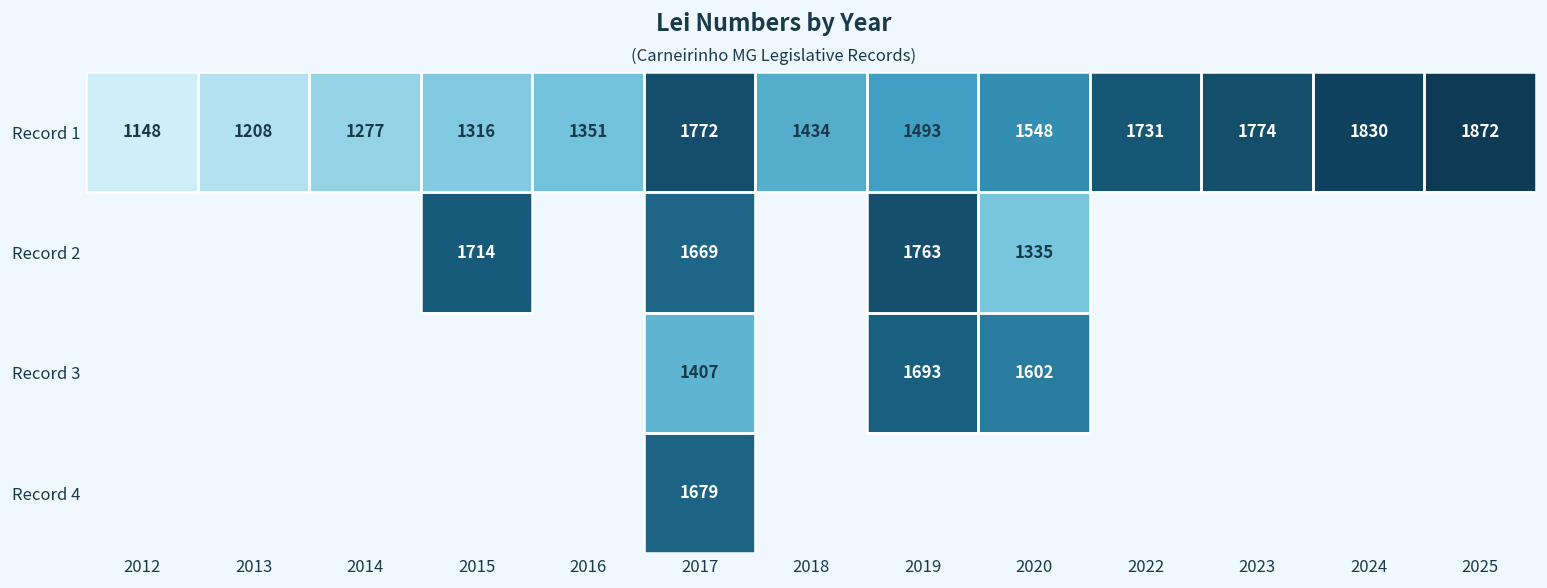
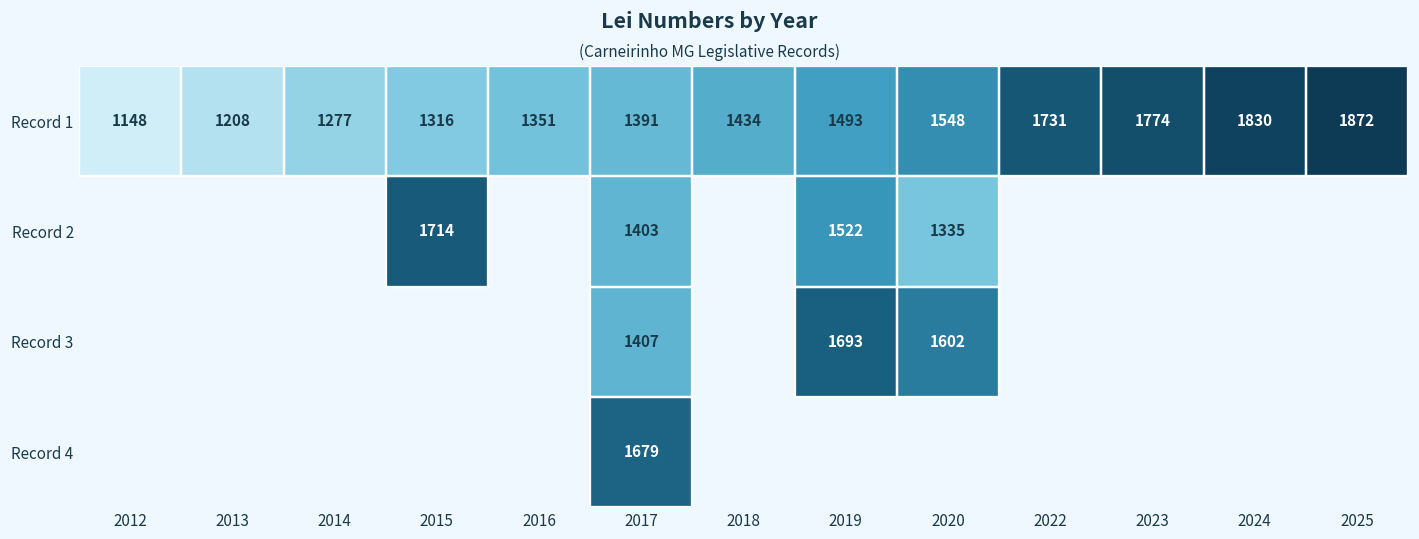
  {
    "Record 1": {
      "2012": 1148,
      "2013": 1208,
      "2014": 1277,
      "2015": 1316,
      "2016": 1351,
-     "2017": 1772,
+     "2017": 1391,
      "2018": 1434,
      "2019": 1493,
      "2020": 1548,
      "2022": 1731,
      "2023": 1774,
      "2024": 1830,
      "2025": 1872
    },
    "Record 2": {
      "2015": 1714,
-     "2017": 1669,
-     "2019": 1763,
+     "2017": 1403,
+     "2019": 1522,
      "2020": 1335
    },
    "Record 3": {
      "2017": 1407,
      "2019": 1693,
      "2020": 1602
    },
    "Record 4": {
      "2017": 1679
    }
  }
